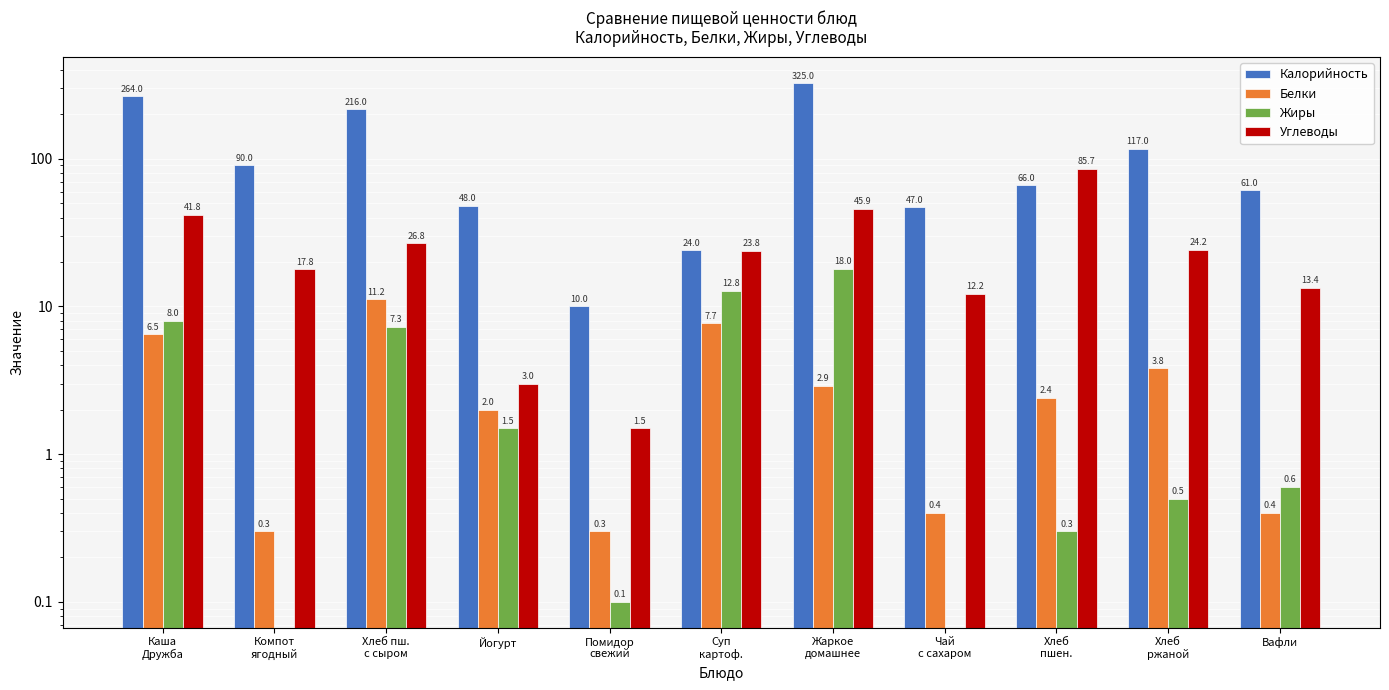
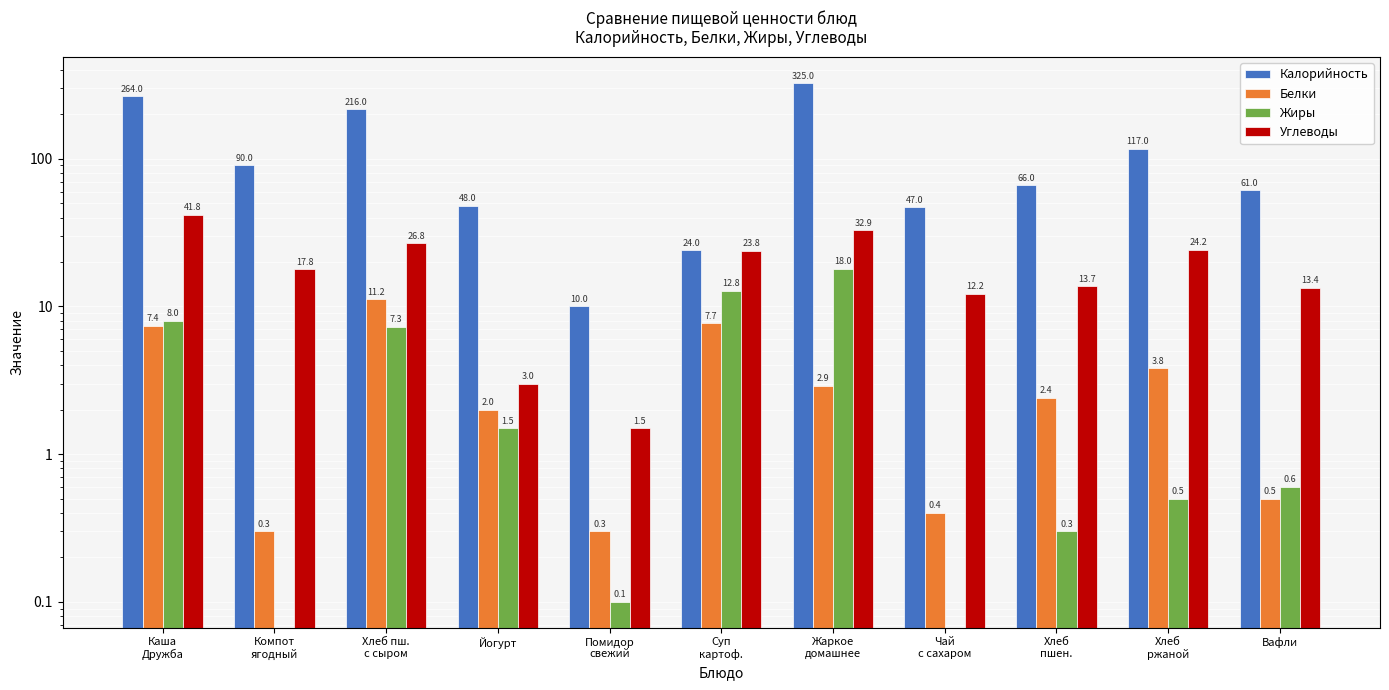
  {
    "Калорийность": {
      "Каша Дружба": 264.0,
      "Компот ягодный": 90.0,
      "Хлеб пш. с сыром": 216.0,
      "Йогурт": 48.0,
      "Помидор свежий": 10.0,
      "Суп картоф.": 24.0,
      "Жаркое домашнее": 325.0,
      "Чай с сахаром": 47.0,
      "Хлеб пшен.": 66.0,
      "Хлеб ржаной": 117.0,
      "Вафли": 61.0
    },
    "Белки": {
-     "Каша Дружба": 6.5,
+     "Каша Дружба": 7.4,
      "Компот ягодный": 0.3,
      "Хлеб пш. с сыром": 11.2,
      "Йогурт": 2.0,
      "Помидор свежий": 0.3,
      "Суп картоф.": 7.7,
      "Жаркое домашнее": 2.9,
      "Чай с сахаром": 0.4,
      "Хлеб пшен.": 2.4,
      "Хлеб ржаной": 3.8,
-     "Вафли": 0.4
+     "Вафли": 0.5
    },
    "Жиры": {
      "Каша Дружба": 8.0,
      "Хлеб пш. с сыром": 7.3,
      "Йогурт": 1.5,
      "Помидор свежий": 0.1,
      "Суп картоф.": 12.8,
      "Жаркое домашнее": 18.0,
      "Хлеб пшен.": 0.3,
      "Хлеб ржаной": 0.5,
      "Вафли": 0.6
    },
    "Углеводы": {
      "Каша Дружба": 41.8,
      "Компот ягодный": 17.8,
      "Хлеб пш. с сыром": 26.8,
      "Йогурт": 3.0,
      "Помидор свежий": 1.5,
      "Суп картоф.": 23.8,
-     "Жаркое домашнее": 45.9,
+     "Жаркое домашнее": 32.9,
      "Чай с сахаром": 12.2,
-     "Хлеб пшен.": 85.7,
+     "Хлеб пшен.": 13.7,
      "Хлеб ржаной": 24.2,
      "Вафли": 13.4
    }
  }
